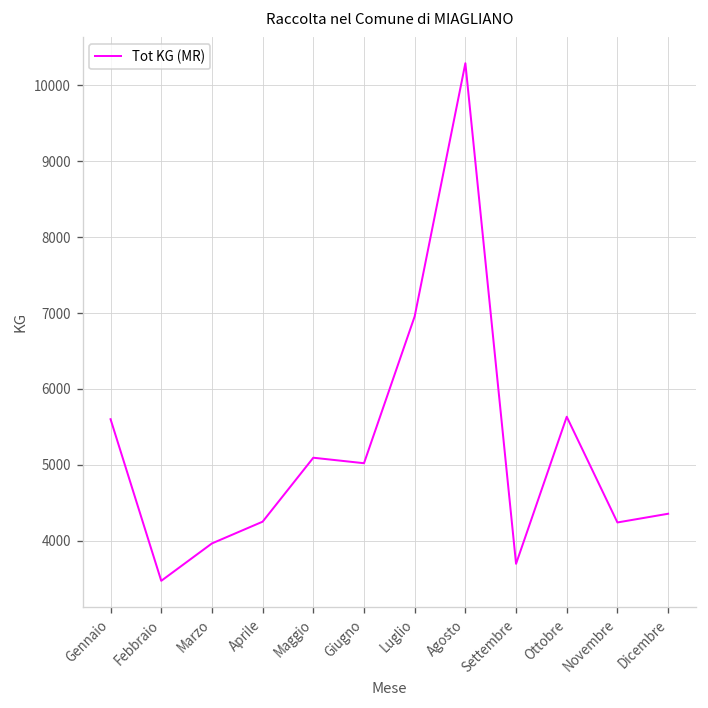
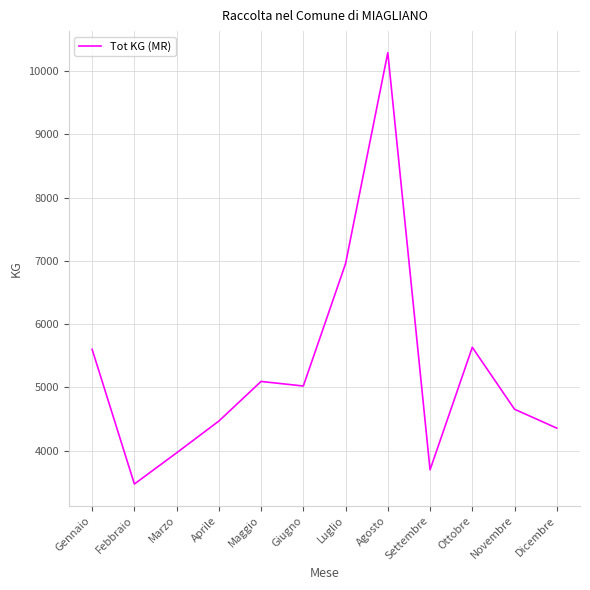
  {
    "Gennaio": 5600,
    "Febbraio": 3500,
    "Marzo": 4000,
-   "Aprile": 4200,
+   "Aprile": 4500,
    "Maggio": 5100,
    "Giugno": 5000,
    "Luglio": 7000,
    "Agosto": 10300,
    "Settembre": 3700,
    "Ottobre": 5600,
-   "Novembre": 4200,
+   "Novembre": 4700,
    "Dicembre": 4400
  }
